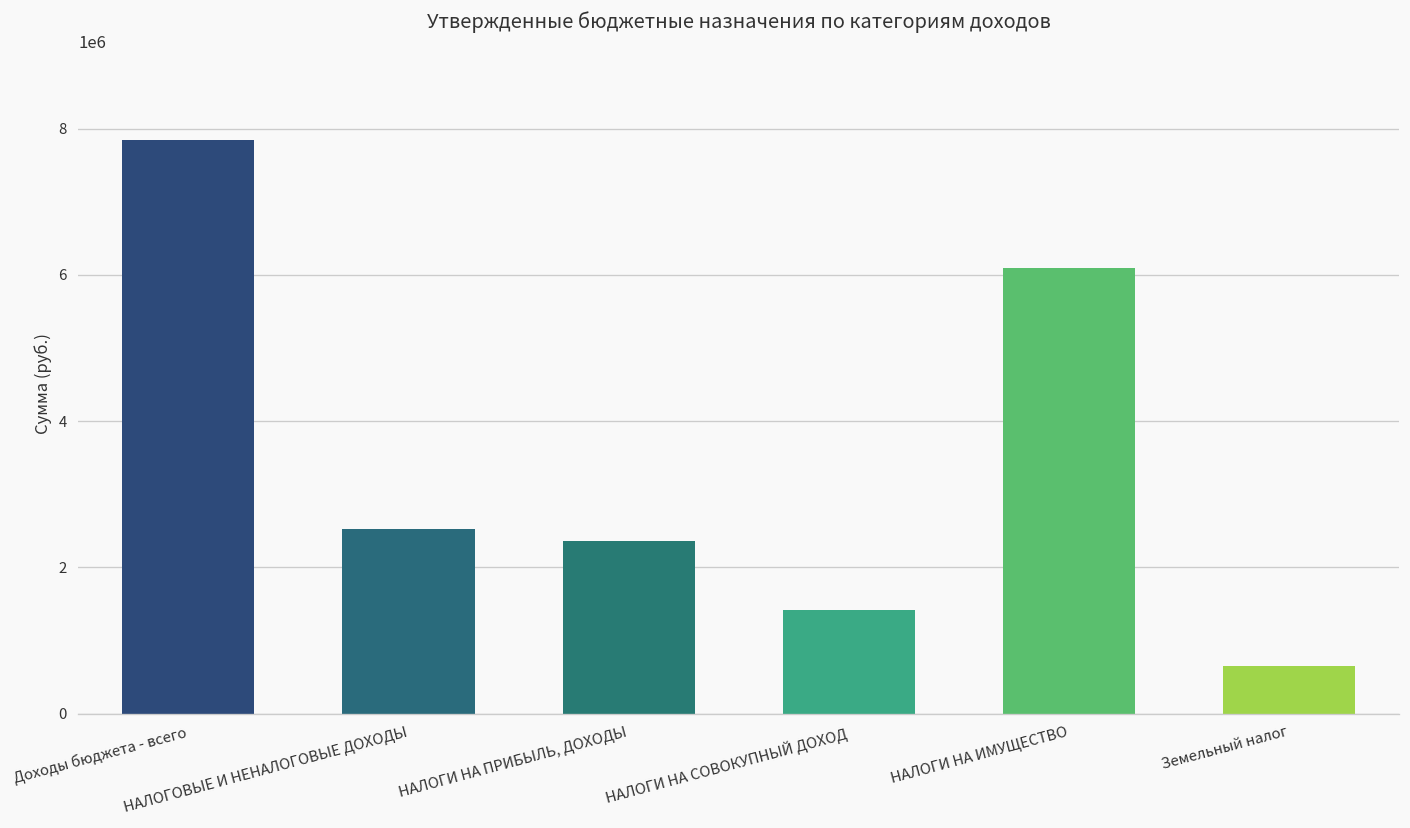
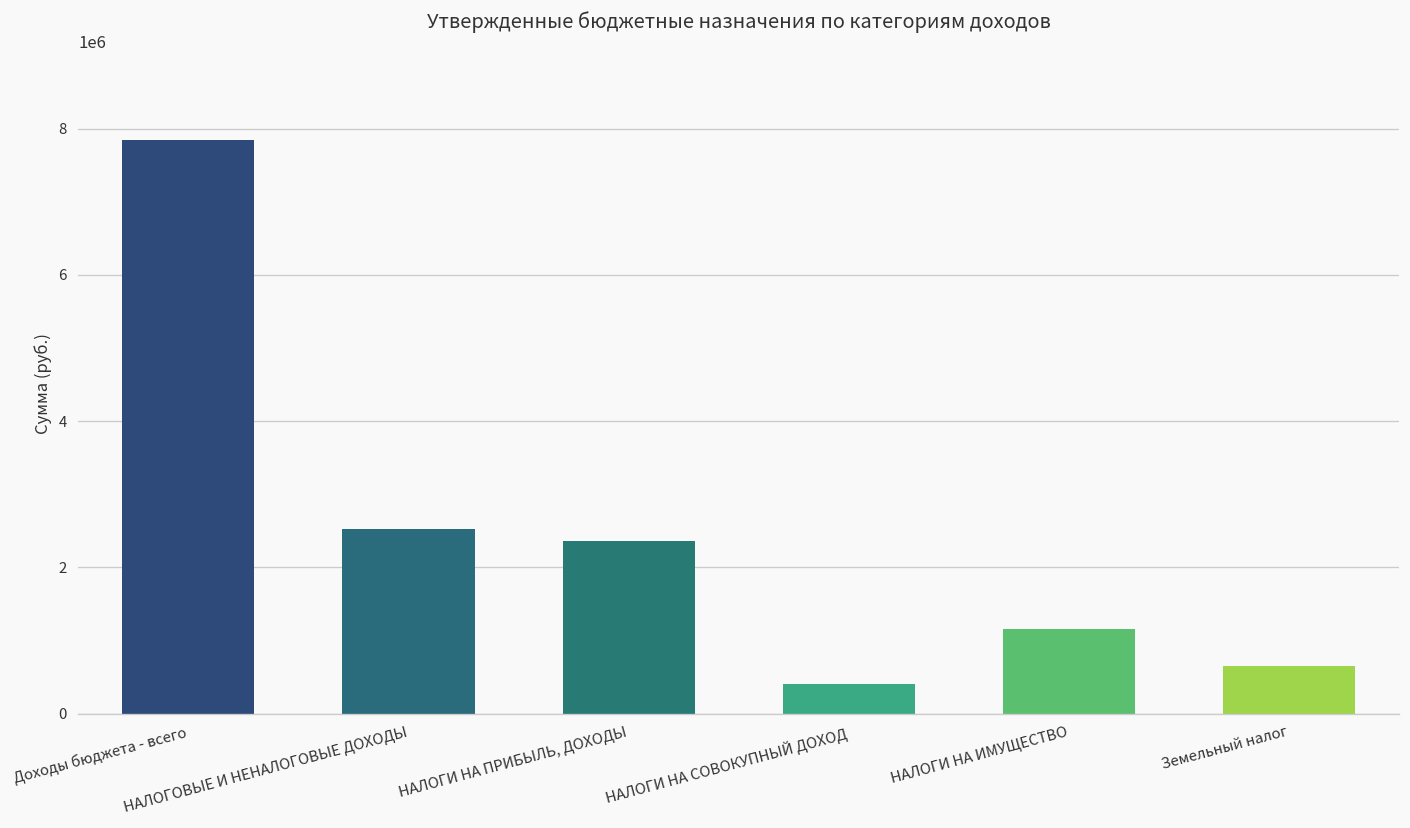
  {
    "Доходы бюджета - всего": 7900000,
    "НАЛОГОВЫЕ И НЕНАЛОГОВЫЕ ДОХОДЫ": 2500000,
    "НАЛОГИ НА ПРИБЫЛЬ, ДОХОДЫ": 2400000,
-   "НАЛОГИ НА СОВОКУПНЫЙ ДОХОД": 1400000,
-   "НАЛОГИ НА ИМУЩЕСТВО": 6100000,
+   "НАЛОГИ НА СОВОКУПНЫЙ ДОХОД": 400000,
+   "НАЛОГИ НА ИМУЩЕСТВО": 1200000,
    "Земельный налог": 700000
  }
